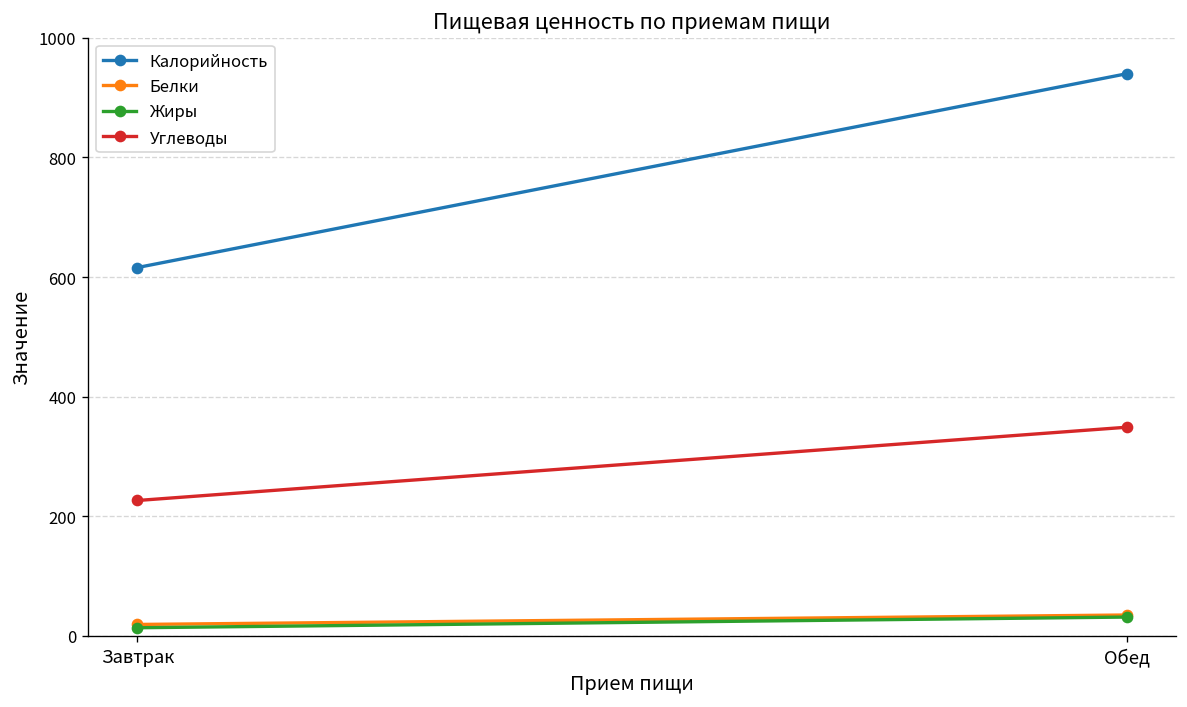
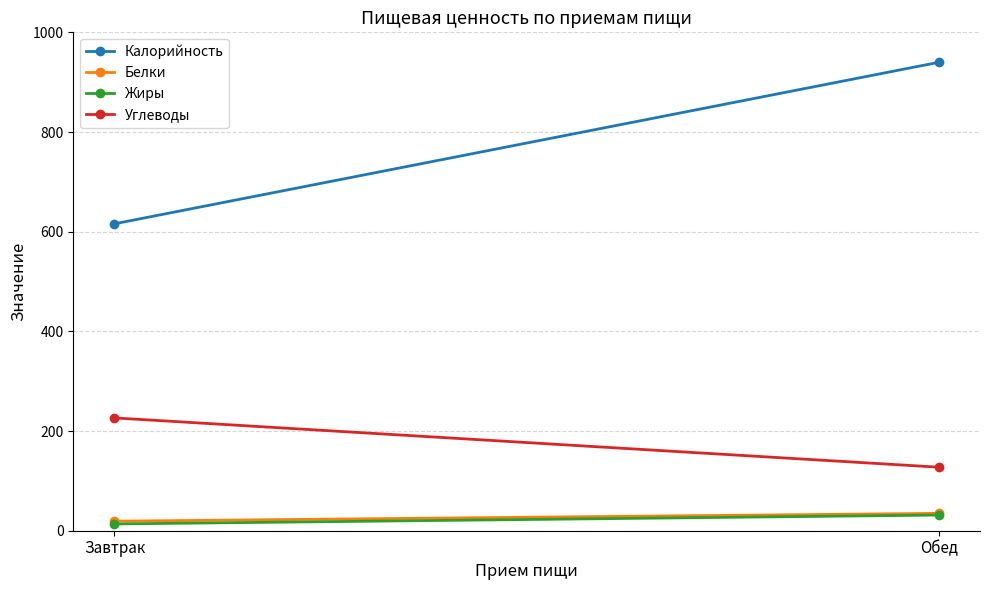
  {
    "Калорийность": {
      "Завтрак": 620,
      "Обед": 940
    },
    "Белки": {
      "Завтрак": 20
    },
    "Жиры": {
      "Завтрак": 10
    },
    "Углеводы": {
      "Завтрак": 230,
-     "Обед": 350
+     "Обед": 130
    }
  }
